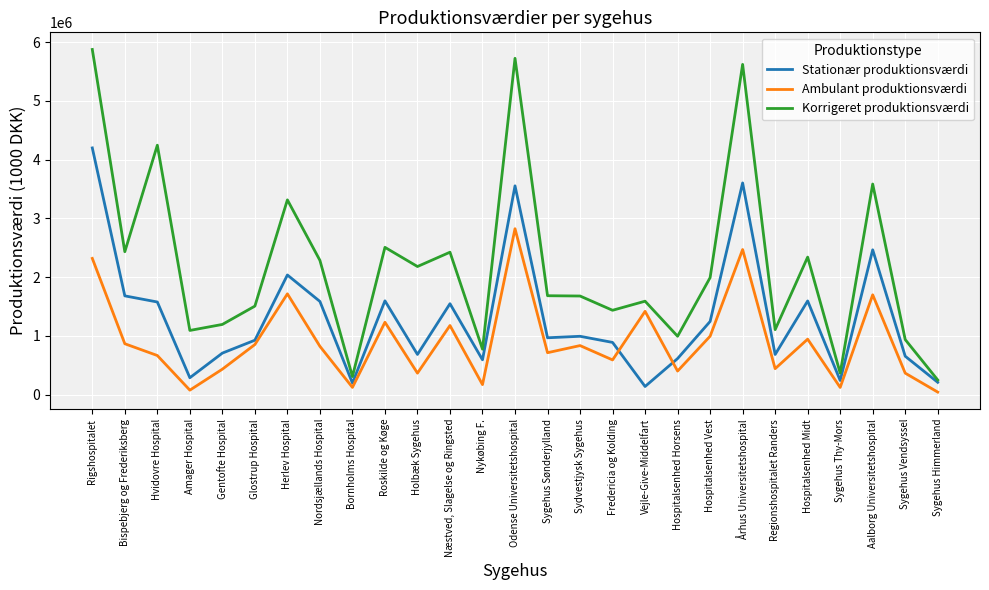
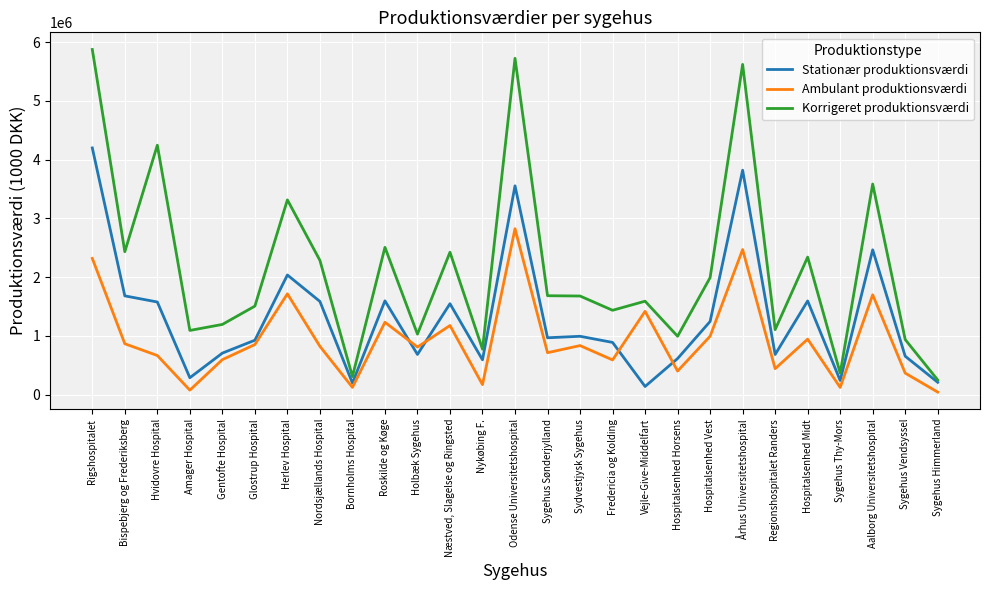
  {
    "Stationær produktionsværdi": {
      "Rigshospitalet": 4200000,
      "Bispebjerg og Frederiksberg": 1700000,
      "Hvidovre Hospital": 1600000,
      "Amager Hospital": 300000,
      "Gentofte Hospital": 700000,
      "Glostrup Hospital": 900000,
      "Herlev Hospital": 2000000,
      "Nordsjællands Hospital": 1600000,
      "Bornholms Hospital": 200000,
      "Roskilde og Køge": 1600000,
      "Holbæk Sygehus": 700000,
      "Næstved, Slagelse og Ringsted": 1500000,
      "Nykøbing F.": 600000,
      "Odense Universitetshospital": 3600000,
      "Sygehus Sønderjylland": 1000000,
      "Sydvestjysk Sygehus": 1000000,
      "Fredericia og Kolding": 900000,
      "Vejle-Give-Middelfart": 100000,
      "Hospitalsenhed Horsens": 600000,
      "Hospitalsenhed Vest": 1200000,
-     "Århus Universitetshospital": 3600000,
+     "Århus Universitetshospital": 3800000,
      "Regionshospitalet Randers": 700000,
      "Hospitalsenhed Midt": 1600000,
      "Sygehus Thy-Mors": 200000,
      "Aalborg Universitetshospital": 2500000,
      "Sygehus Vendsyssel": 700000
    },
    "Ambulant produktionsværdi": {
      "Rigshospitalet": 2300000,
      "Bispebjerg og Frederiksberg": 900000,
      "Hvidovre Hospital": 700000,
      "Amager Hospital": 100000,
-     "Gentofte Hospital": 400000,
+     "Gentofte Hospital": 600000,
      "Glostrup Hospital": 900000,
      "Herlev Hospital": 1700000,
      "Nordsjællands Hospital": 800000,
      "Bornholms Hospital": 100000,
      "Roskilde og Køge": 1200000,
-     "Holbæk Sygehus": 400000,
+     "Holbæk Sygehus": 800000,
      "Næstved, Slagelse og Ringsted": 1200000,
      "Nykøbing F.": 200000,
      "Odense Universitetshospital": 2800000,
      "Sygehus Sønderjylland": 700000,
      "Sydvestjysk Sygehus": 800000,
      "Fredericia og Kolding": 600000,
      "Vejle-Give-Middelfart": 1400000,
      "Hospitalsenhed Horsens": 400000,
      "Hospitalsenhed Vest": 1000000,
      "Århus Universitetshospital": 2500000,
      "Regionshospitalet Randers": 400000,
      "Hospitalsenhed Midt": 900000,
      "Sygehus Thy-Mors": 100000,
      "Aalborg Universitetshospital": 1700000,
      "Sygehus Vendsyssel": 400000,
      "Sygehus Himmerland": 0
    },
    "Korrigeret produktionsværdi": {
      "Rigshospitalet": 5900000,
      "Bispebjerg og Frederiksberg": 2400000,
      "Hvidovre Hospital": 4200000,
      "Amager Hospital": 1100000,
      "Gentofte Hospital": 1200000,
      "Glostrup Hospital": 1500000,
      "Herlev Hospital": 3300000,
      "Nordsjællands Hospital": 2300000,
      "Bornholms Hospital": 300000,
      "Roskilde og Køge": 2500000,
-     "Holbæk Sygehus": 2200000,
+     "Holbæk Sygehus": 1000000,
      "Næstved, Slagelse og Ringsted": 2400000,
      "Nykøbing F.": 800000,
      "Odense Universitetshospital": 5700000,
      "Sygehus Sønderjylland": 1700000,
      "Sydvestjysk Sygehus": 1700000,
      "Fredericia og Kolding": 1400000,
      "Vejle-Give-Middelfart": 1600000,
      "Hospitalsenhed Horsens": 1000000,
      "Hospitalsenhed Vest": 2000000,
      "Århus Universitetshospital": 5600000,
      "Regionshospitalet Randers": 1100000,
      "Hospitalsenhed Midt": 2300000,
      "Sygehus Thy-Mors": 400000,
      "Aalborg Universitetshospital": 3600000,
      "Sygehus Vendsyssel": 900000
    }
  }
